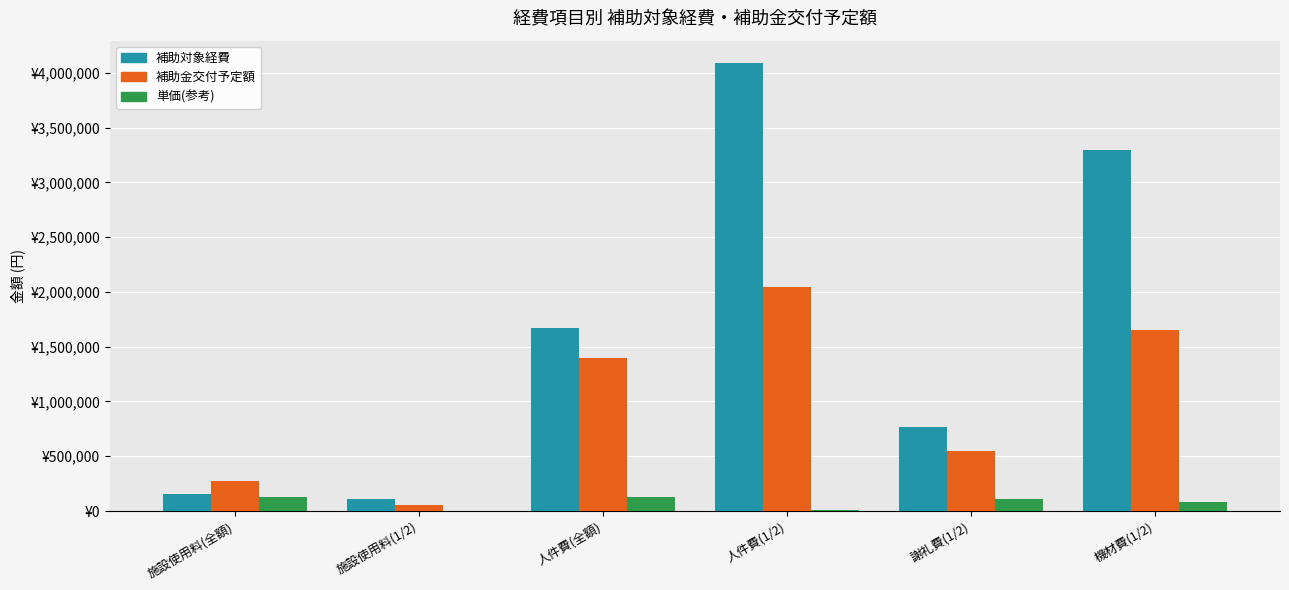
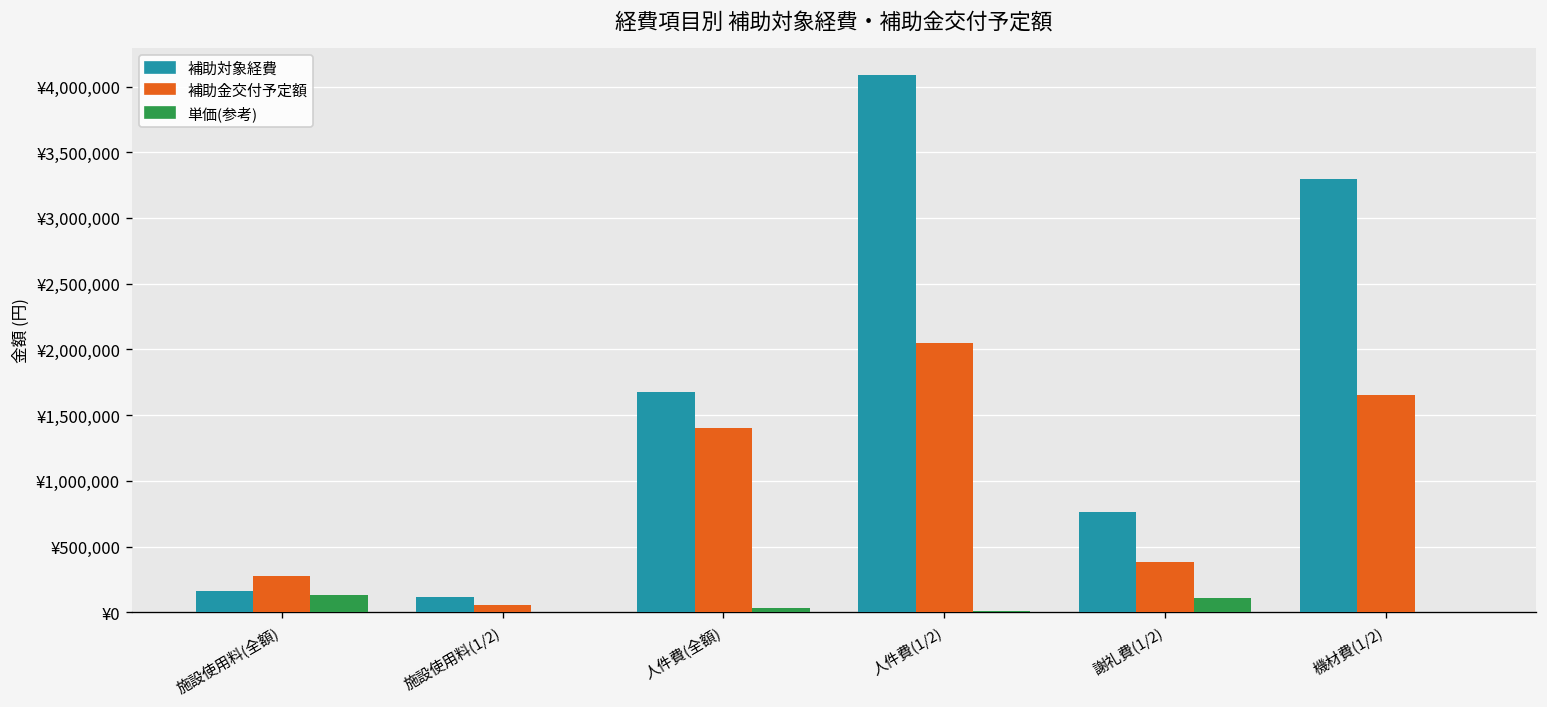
  {
    "補助対象経費": {
      "施設使用料(全額)": "¥160,000",
      "施設使用料(1/2)": "¥110,000",
      "人件費(全額)": "¥1,670,000",
      "人件費(1/2)": "¥4,090,000",
      "謝礼費(1/2)": "¥770,000",
      "機材費(1/2)": "¥3,300,000"
    },
    "補助金交付予定額": {
      "施設使用料(全額)": "¥270,000",
      "施設使用料(1/2)": "¥60,000",
      "人件費(全額)": "¥1,400,000",
      "人件費(1/2)": "¥2,050,000",
-     "謝礼費(1/2)": "¥550,000",
+     "謝礼費(1/2)": "¥380,000",
      "機材費(1/2)": "¥1,650,000"
    },
    "単価(参考)": {
      "施設使用料(全額)": "¥130,000",
-     "人件費(全額)": "¥130,000",
+     "人件費(全額)": "¥40,000",
      "謝礼費(1/2)": "¥110,000",
-     "機材費(1/2)": "¥80,000"
+     "機材費(1/2)": "¥0"
    }
  }
